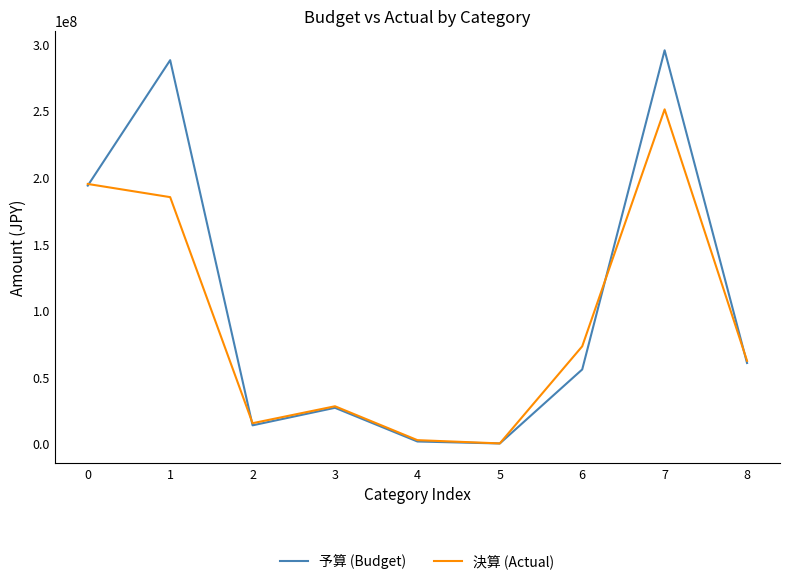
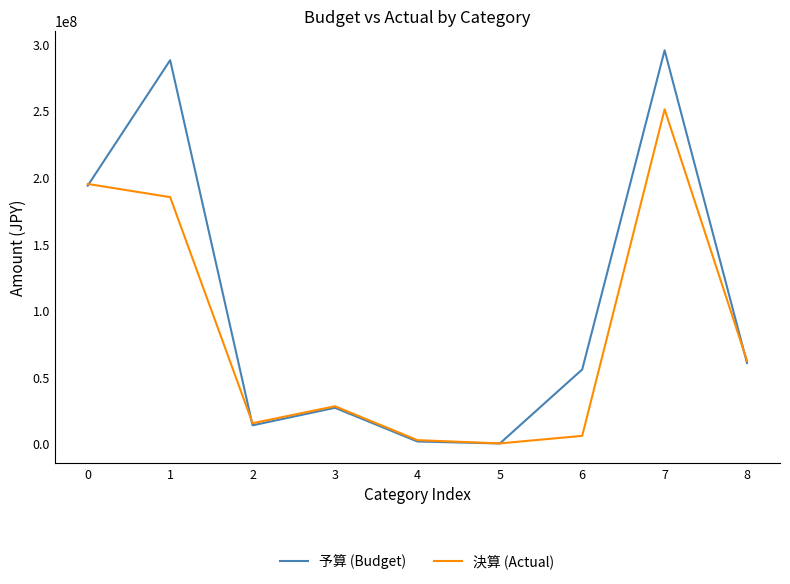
  {
    "予算 (Budget)": {
      "1": 288000000,
      "6": 56000000,
      "7": 295000000
    },
    "決算 (Actual)": {
      "1": 185000000,
-     "6": 73000000,
+     "6": 6000000,
      "7": 251000000
    }
  }
